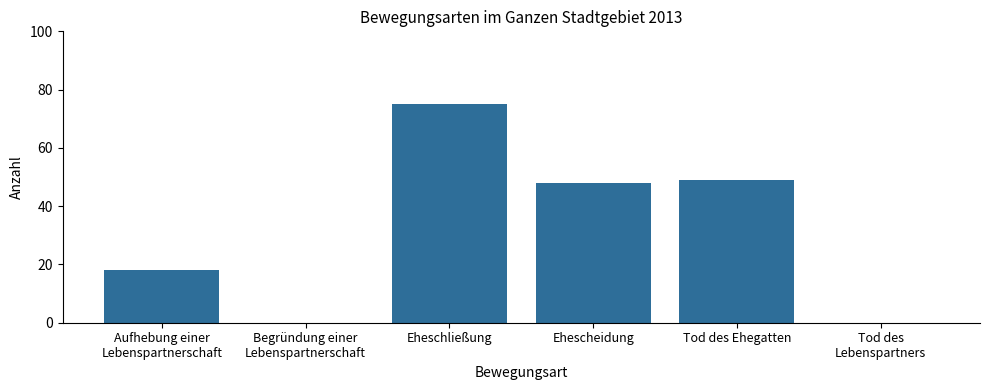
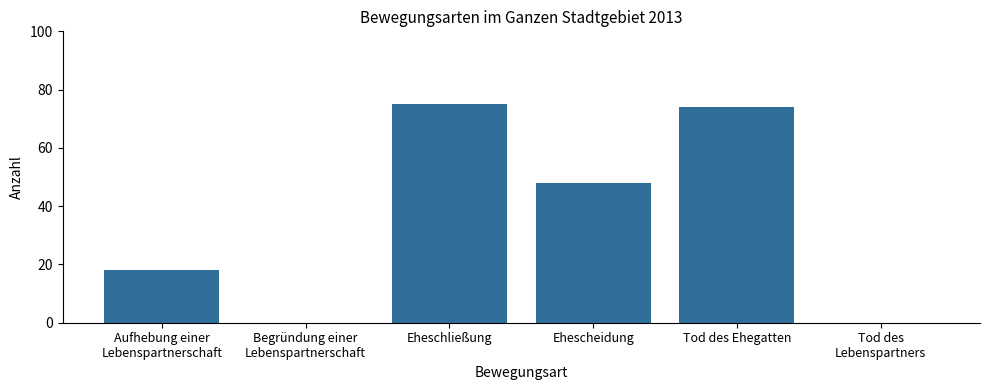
  {
    "Aufhebung einer Lebenspartnerschaft": 18,
    "Begründung einer Lebenspartnerschaft": 0,
    "Eheschließung": 75,
    "Ehescheidung": 48,
-   "Tod des Ehegatten": 49,
+   "Tod des Ehegatten": 74,
    "Tod des Lebenspartners": 0
  }
